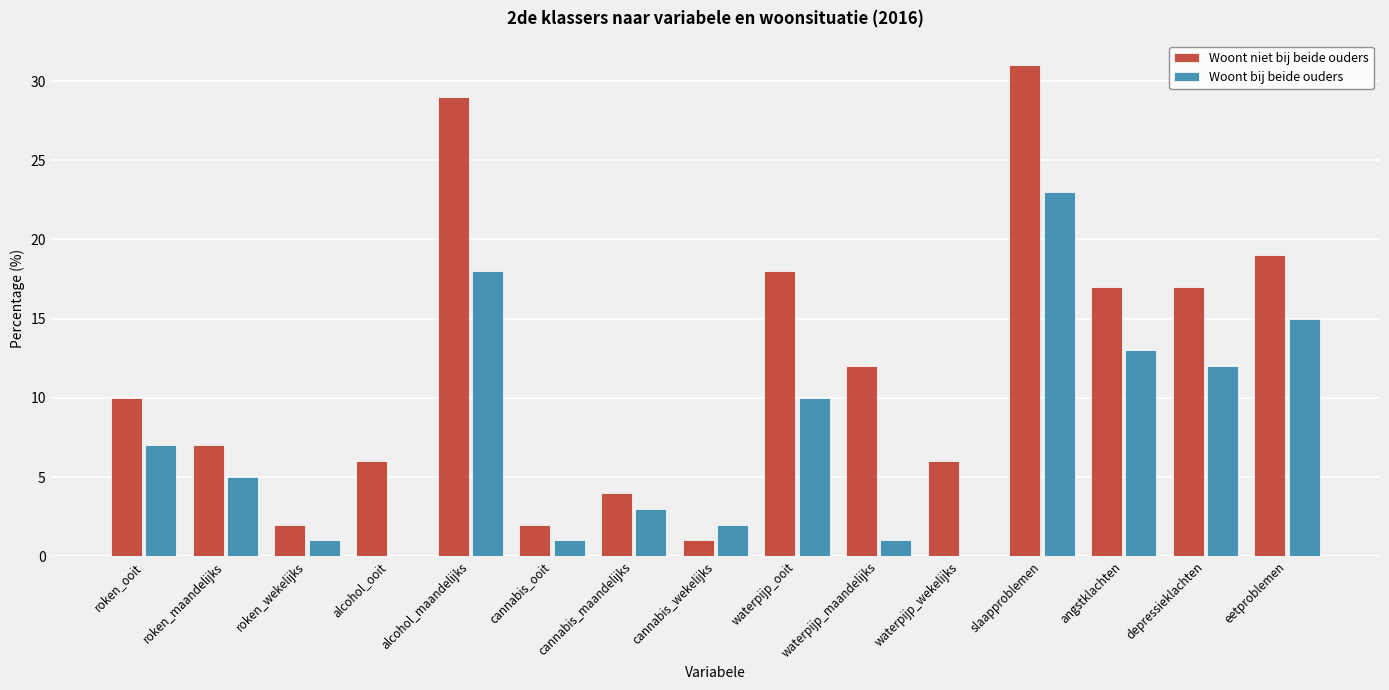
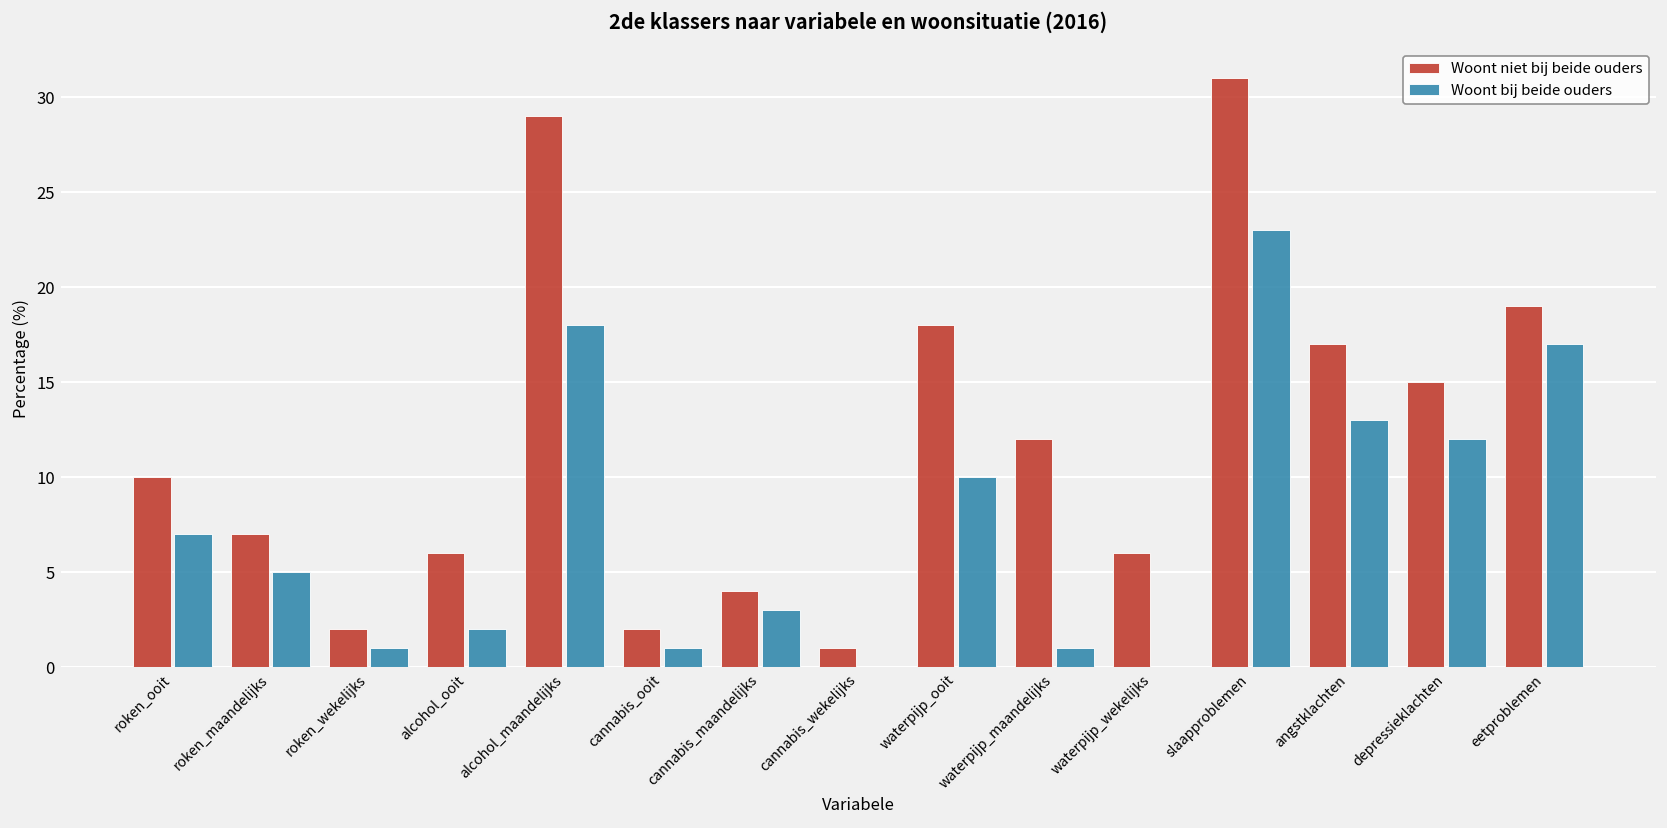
  {
    "Woont niet bij beide ouders": {
      "roken_ooit": 10,
      "roken_maandelijks": 7,
      "roken_wekelijks": 2,
      "alcohol_ooit": 6,
      "alcohol_maandelijks": 29,
      "cannabis_ooit": 2,
      "cannabis_maandelijks": 4,
      "cannabis_wekelijks": 1,
      "waterpijp_ooit": 18,
      "waterpijp_maandelijks": 12,
      "waterpijp_wekelijks": 6,
      "slaapproblemen": 31,
      "angstklachten": 17,
-     "depressieklachten": 17,
+     "depressieklachten": 15,
      "eetproblemen": 19
    },
    "Woont bij beide ouders": {
      "roken_ooit": 7,
      "roken_maandelijks": 5,
      "roken_wekelijks": 1,
-     "alcohol_ooit": 0,
+     "alcohol_ooit": 2,
      "alcohol_maandelijks": 18,
      "cannabis_ooit": 1,
      "cannabis_maandelijks": 3,
-     "cannabis_wekelijks": 2,
+     "cannabis_wekelijks": 0,
      "waterpijp_ooit": 10,
      "waterpijp_maandelijks": 1,
      "waterpijp_wekelijks": 0,
      "slaapproblemen": 23,
      "angstklachten": 13,
      "depressieklachten": 12,
-     "eetproblemen": 15
+     "eetproblemen": 17
    }
  }
